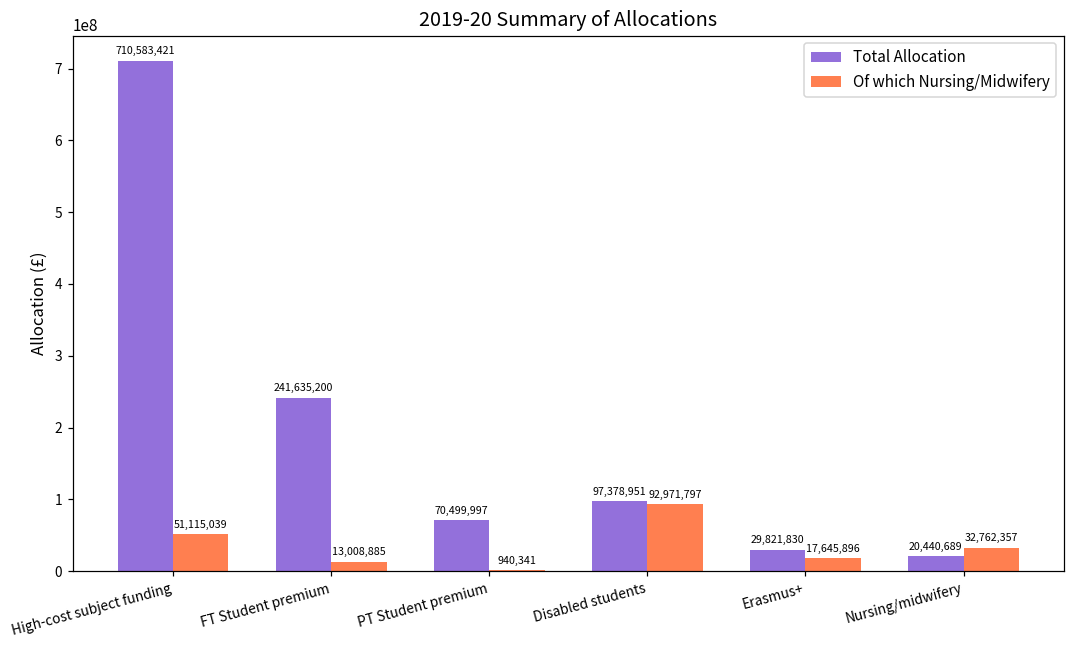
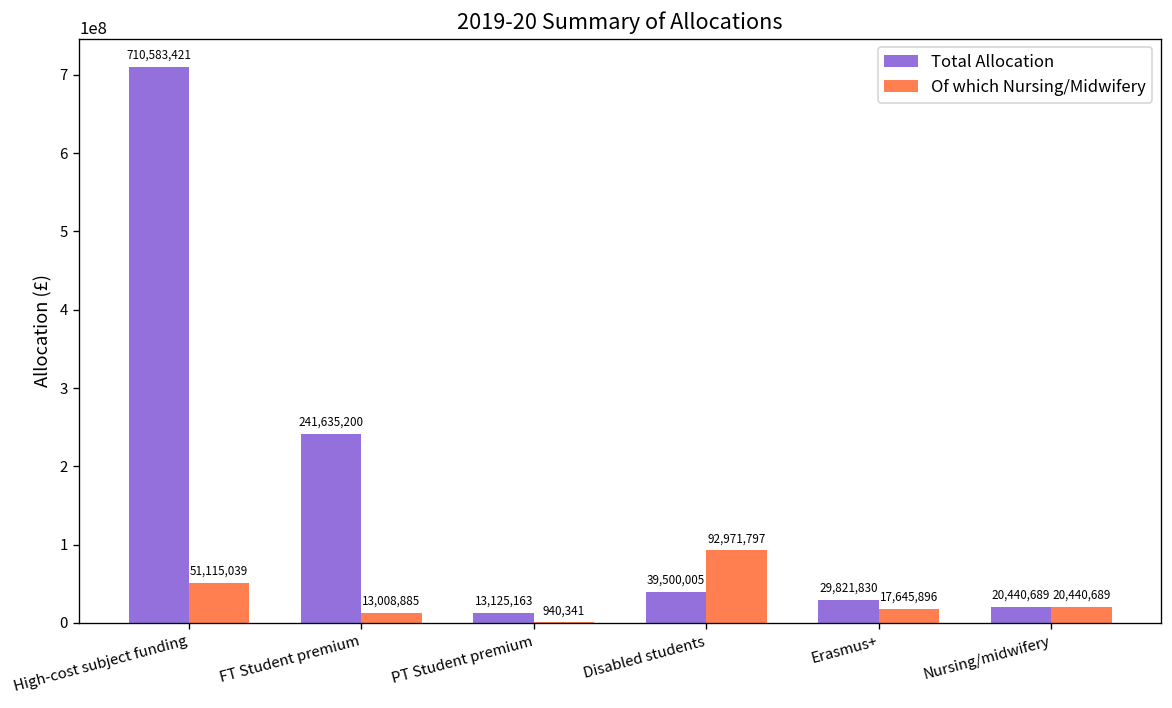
  {
    "Total Allocation": {
      "High-cost subject funding": "710,583,421",
      "FT Student premium": "241,635,200",
-     "PT Student premium": "70,499,997",
-     "Disabled students": "97,378,951",
+     "PT Student premium": "13,125,163",
+     "Disabled students": "39,500,005",
      "Erasmus+": "29,821,830",
      "Nursing/midwifery": "20,440,689"
    },
    "Of which Nursing/Midwifery": {
      "High-cost subject funding": "51,115,039",
      "FT Student premium": "13,008,885",
      "PT Student premium": "940,341",
      "Disabled students": "92,971,797",
      "Erasmus+": "17,645,896",
-     "Nursing/midwifery": "32,762,357"
+     "Nursing/midwifery": "20,440,689"
    }
  }
